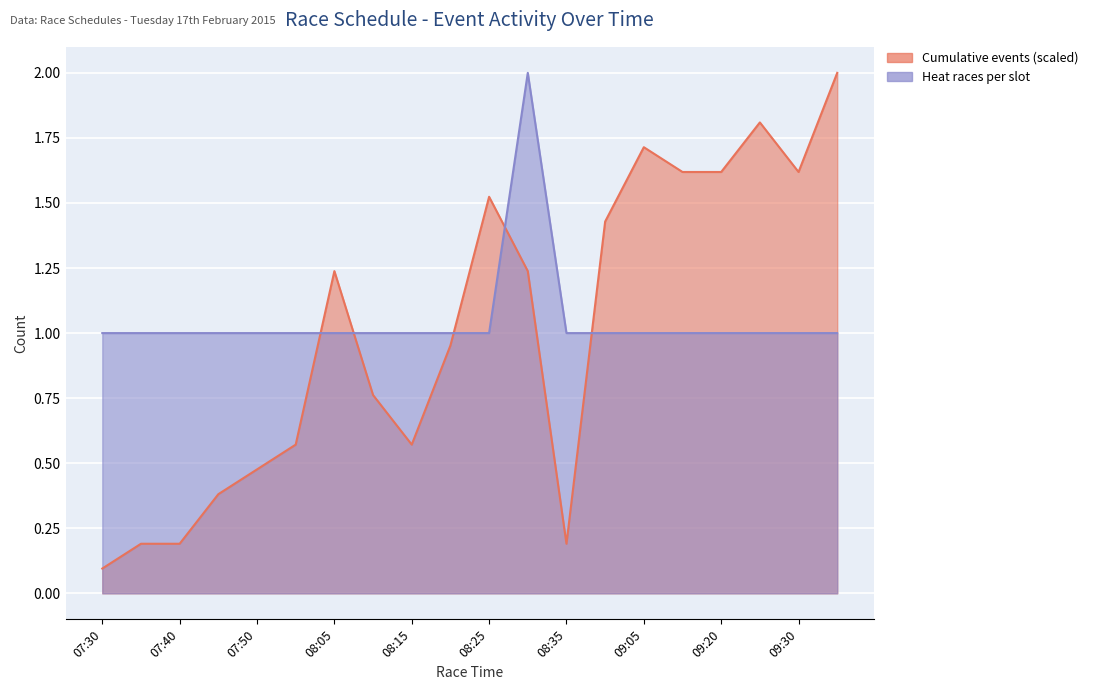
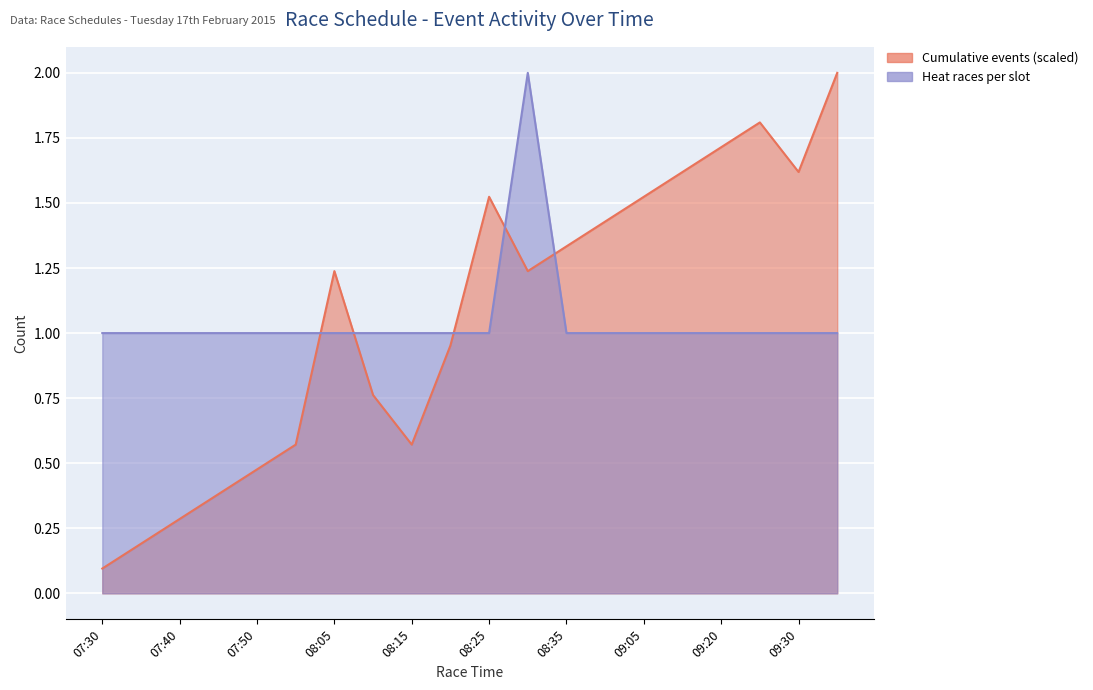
  {
    "Cumulative events (scaled)": {
      "07:30": 0.10,
-     "07:40": 0.19,
+     "07:40": 0.29,
      "07:50": 0.48,
      "08:05": 1.24,
      "08:15": 0.57,
      "08:25": 1.52,
-     "08:35": 0.19,
-     "09:05": 1.71,
-     "09:20": 1.62,
+     "08:35": 1.33,
+     "09:05": 1.52,
+     "09:20": 1.71,
      "09:30": 1.62
    },
    "Heat races per slot": {
      "07:30": 1.00,
      "07:40": 1.00,
      "07:50": 1.00,
      "08:05": 1.00,
      "08:15": 1.00,
      "08:25": 1.00,
      "08:35": 1.00,
      "09:05": 1.00,
      "09:20": 1.00,
      "09:30": 1.00
    }
  }
